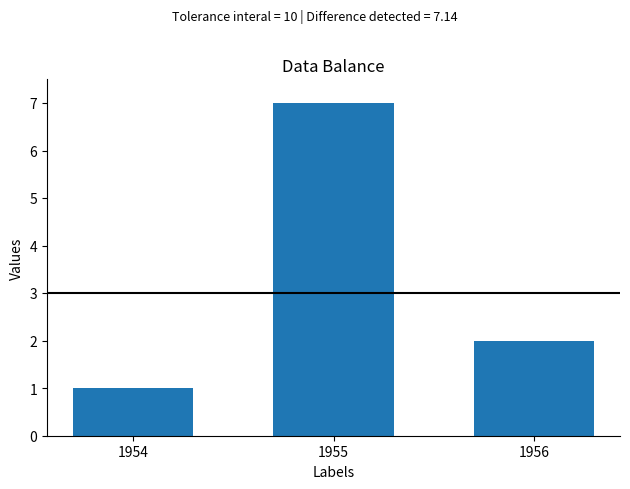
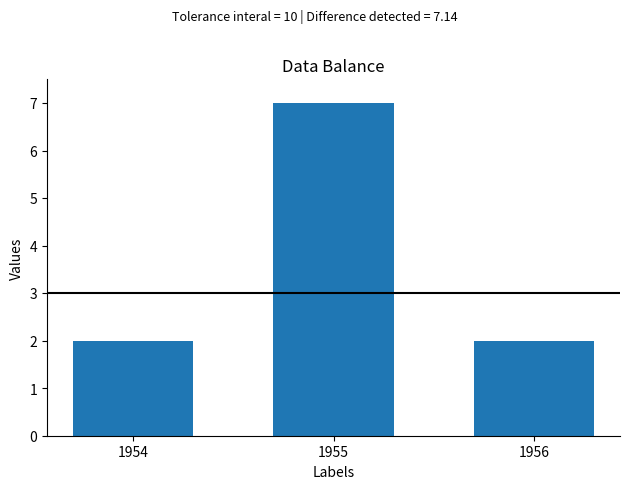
  {
-   "1954": 1,
+   "1954": 2,
    "1955": 7,
    "1956": 2
  }
